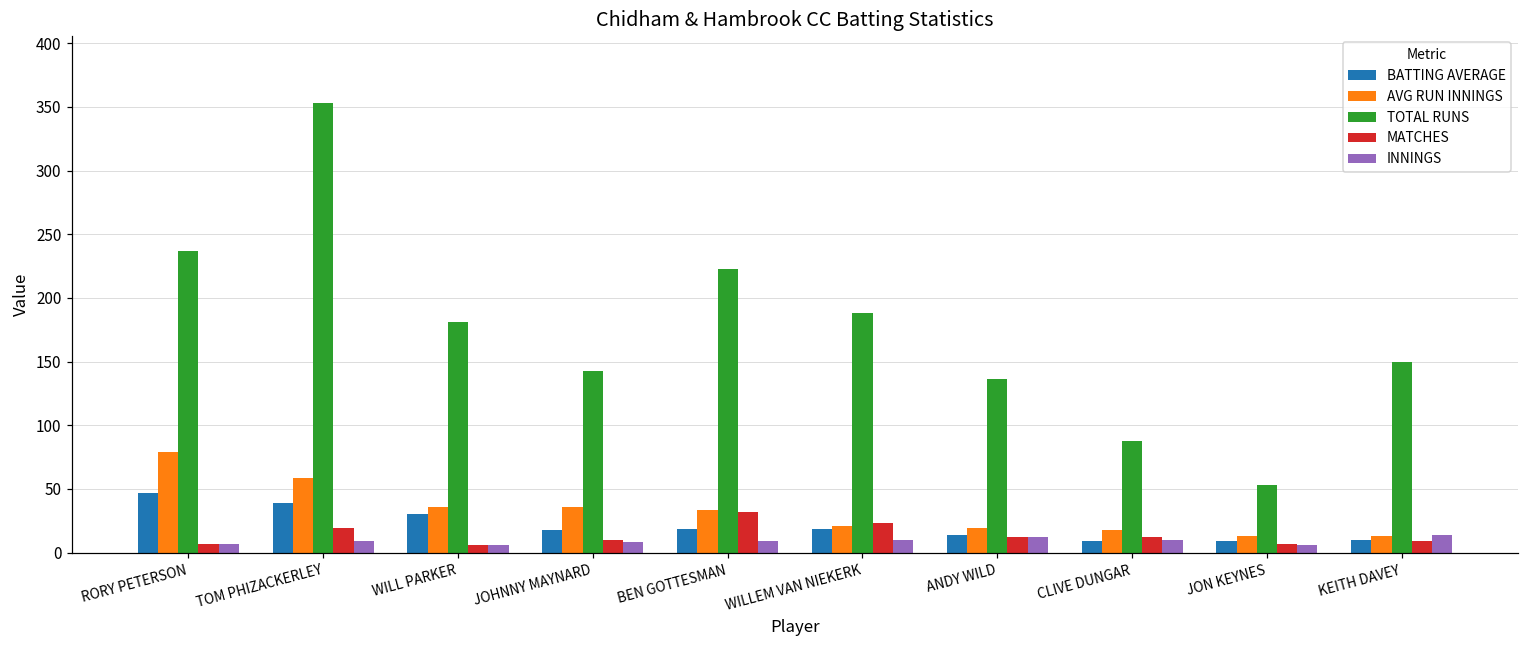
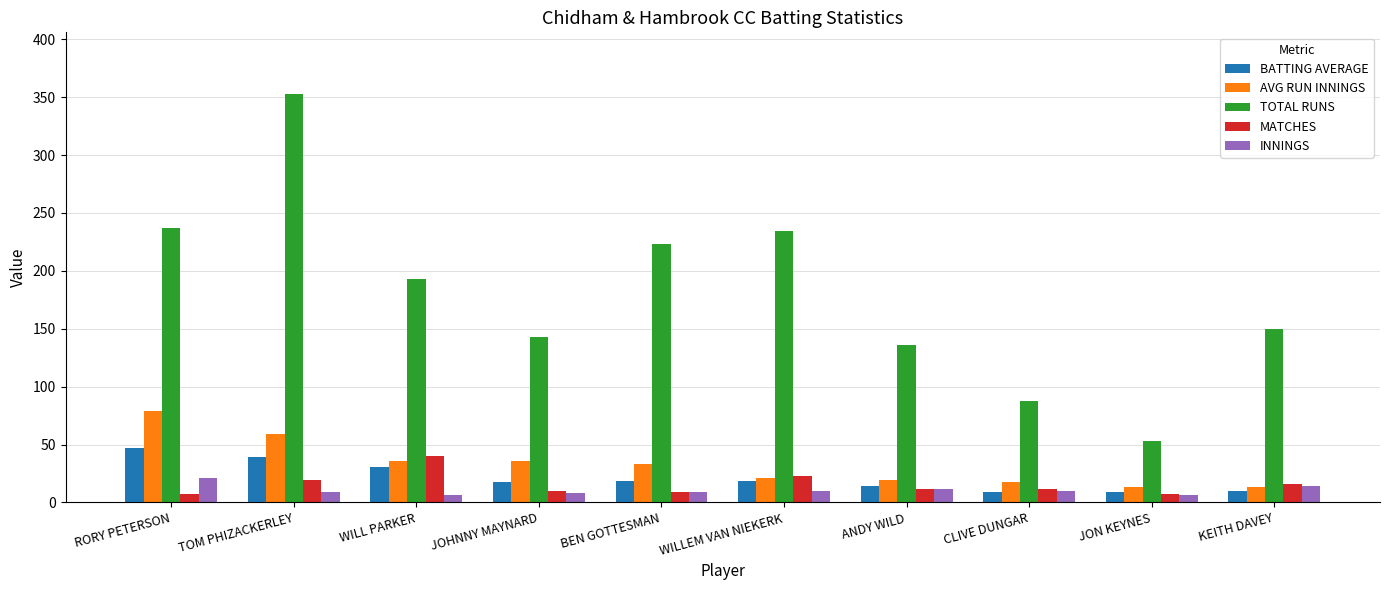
  {
    "BATTING AVERAGE": {
      "RORY PETERSON": 47,
      "TOM PHIZACKERLEY": 39,
      "WILL PARKER": 30,
      "JOHNNY MAYNARD": 18,
      "BEN GOTTESMAN": 19,
      "WILLEM VAN NIEKERK": 19,
      "ANDY WILD": 14,
      "CLIVE DUNGAR": 9,
      "JON KEYNES": 9,
      "KEITH DAVEY": 10
    },
    "AVG RUN INNINGS": {
      "RORY PETERSON": 79,
      "TOM PHIZACKERLEY": 59,
      "WILL PARKER": 36,
      "JOHNNY MAYNARD": 36,
      "BEN GOTTESMAN": 33,
      "WILLEM VAN NIEKERK": 21,
      "ANDY WILD": 19,
      "CLIVE DUNGAR": 18,
      "JON KEYNES": 13,
      "KEITH DAVEY": 13
    },
    "TOTAL RUNS": {
      "RORY PETERSON": 237,
      "TOM PHIZACKERLEY": 353,
-     "WILL PARKER": 181,
+     "WILL PARKER": 193,
      "JOHNNY MAYNARD": 143,
      "BEN GOTTESMAN": 223,
-     "WILLEM VAN NIEKERK": 188,
+     "WILLEM VAN NIEKERK": 234,
      "ANDY WILD": 136,
      "CLIVE DUNGAR": 88,
      "JON KEYNES": 53,
      "KEITH DAVEY": 150
    },
    "MATCHES": {
      "RORY PETERSON": 7,
      "TOM PHIZACKERLEY": 19,
-     "WILL PARKER": 6,
+     "WILL PARKER": 40,
      "JOHNNY MAYNARD": 10,
-     "BEN GOTTESMAN": 32,
+     "BEN GOTTESMAN": 9,
      "WILLEM VAN NIEKERK": 23,
      "ANDY WILD": 12,
      "CLIVE DUNGAR": 12,
      "JON KEYNES": 7,
-     "KEITH DAVEY": 9
+     "KEITH DAVEY": 16
    },
    "INNINGS": {
-     "RORY PETERSON": 7,
+     "RORY PETERSON": 21,
      "TOM PHIZACKERLEY": 9,
      "WILL PARKER": 6,
      "JOHNNY MAYNARD": 8,
      "BEN GOTTESMAN": 9,
      "WILLEM VAN NIEKERK": 10,
      "ANDY WILD": 12,
      "CLIVE DUNGAR": 10,
      "JON KEYNES": 6,
      "KEITH DAVEY": 14
    }
  }
